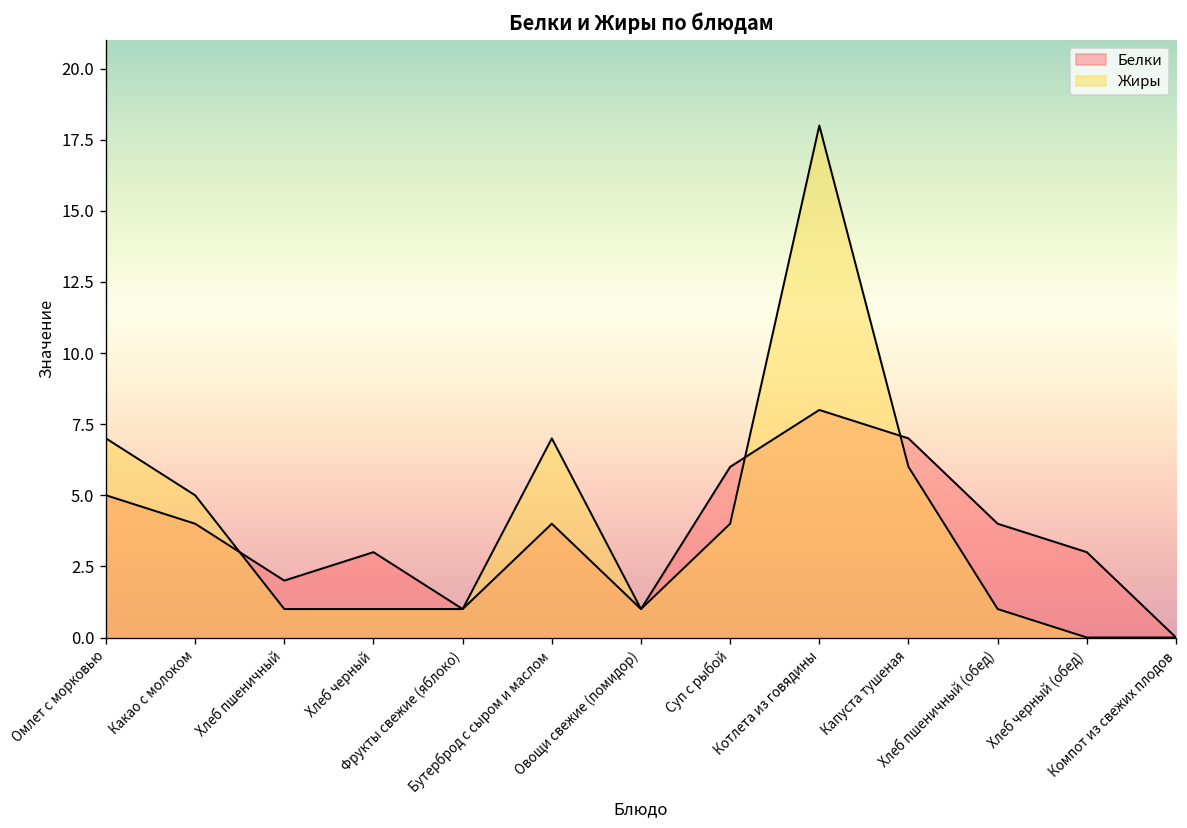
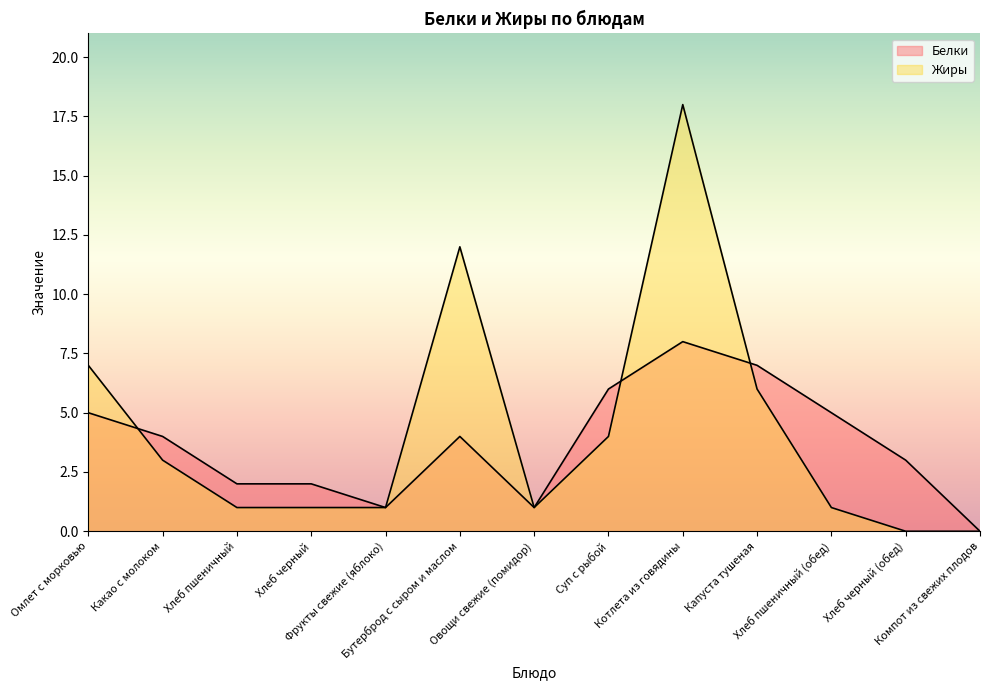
  {
    "Белки": {
      "Омлет с морковью": 5,
      "Какао с молоком": 4,
      "Хлеб пшеничный": 2,
-     "Хлеб черный": 3,
+     "Хлеб черный": 2,
      "Бутерброд с сыром и маслом": 4,
      "Суп с рыбой": 6,
      "Котлета из говядины": 8,
      "Капуста тушеная": 7,
-     "Хлеб пшеничный (обед)": 4,
+     "Хлеб пшеничный (обед)": 5,
      "Хлеб черный (обед)": 3
    },
    "Жиры": {
      "Омлет с морковью": 7,
-     "Какао с молоком": 5,
+     "Какао с молоком": 3,
      "Хлеб пшеничный": 1,
      "Хлеб черный": 1,
-     "Бутерброд с сыром и маслом": 7,
+     "Бутерброд с сыром и маслом": 12,
      "Суп с рыбой": 4,
      "Котлета из говядины": 18,
      "Капуста тушеная": 6,
      "Хлеб пшеничный (обед)": 1,
      "Хлеб черный (обед)": 0
    }
  }
